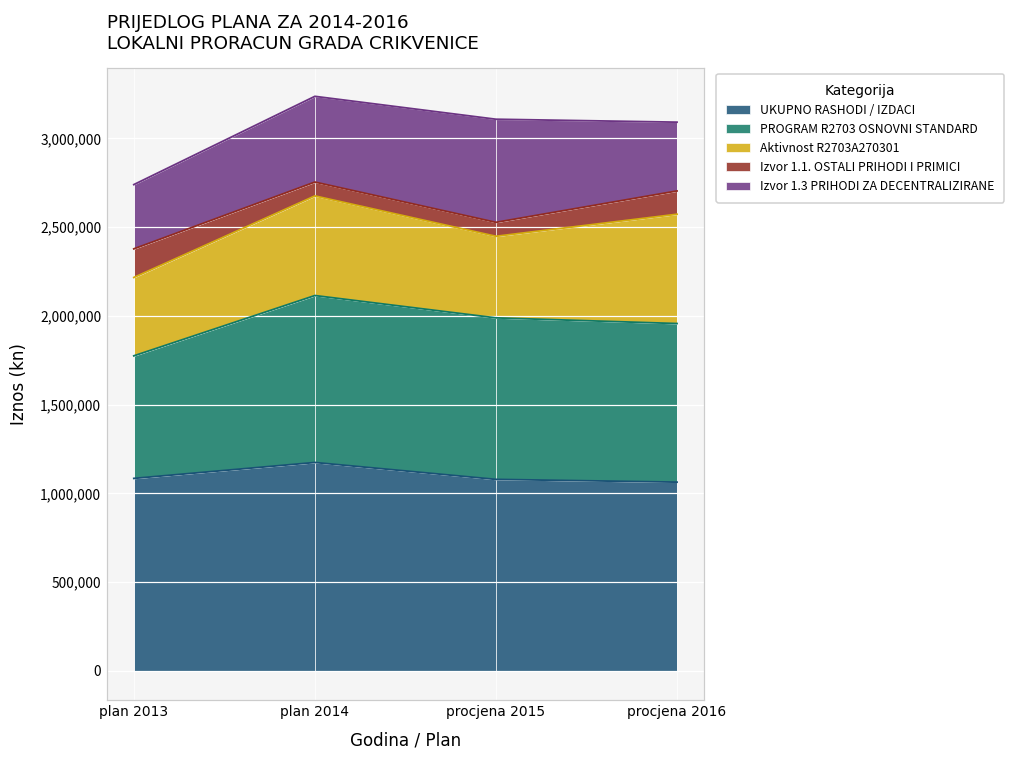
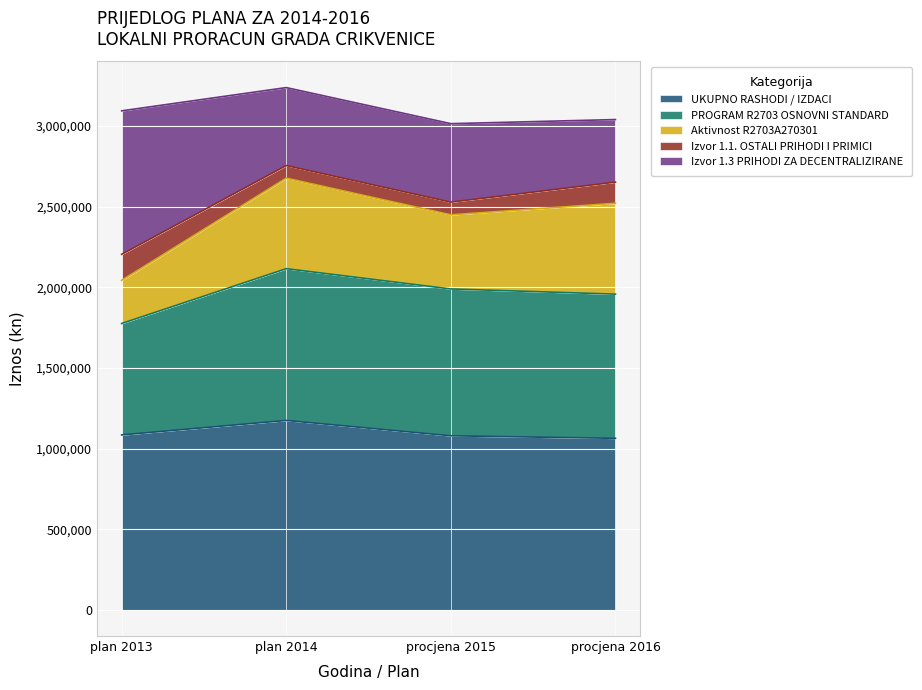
  {
    "Aktivnost R2703A270301": {
-     "plan 2013": "440,000",
+     "plan 2013": "270,000",
      "plan 2014": "560,000",
      "procjena 2015": "460,000",
-     "procjena 2016": "620,000"
+     "procjena 2016": "560,000"
    },
    "Izvor 1.1. OSTALI PRIHODI I PRIMICI": {
      "plan 2013": "160,000",
      "plan 2014": "80,000",
      "procjena 2015": "80,000",
      "procjena 2016": "130,000"
    },
    "Izvor 1.3 PRIHODI ZA DECENTRALIZIRANE": {
-     "plan 2013": "360,000",
+     "plan 2013": "890,000",
      "plan 2014": "480,000",
-     "procjena 2015": "580,000",
+     "procjena 2015": "490,000",
      "procjena 2016": "390,000"
    }
  }
